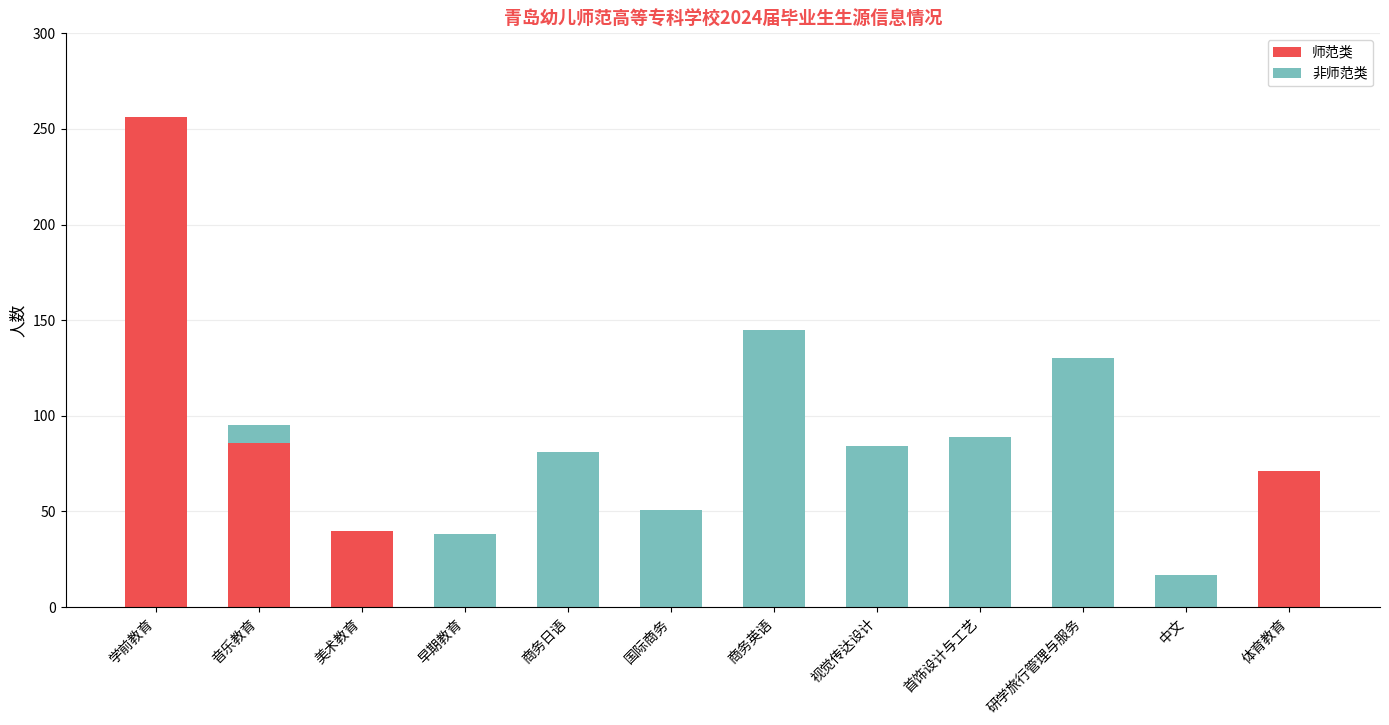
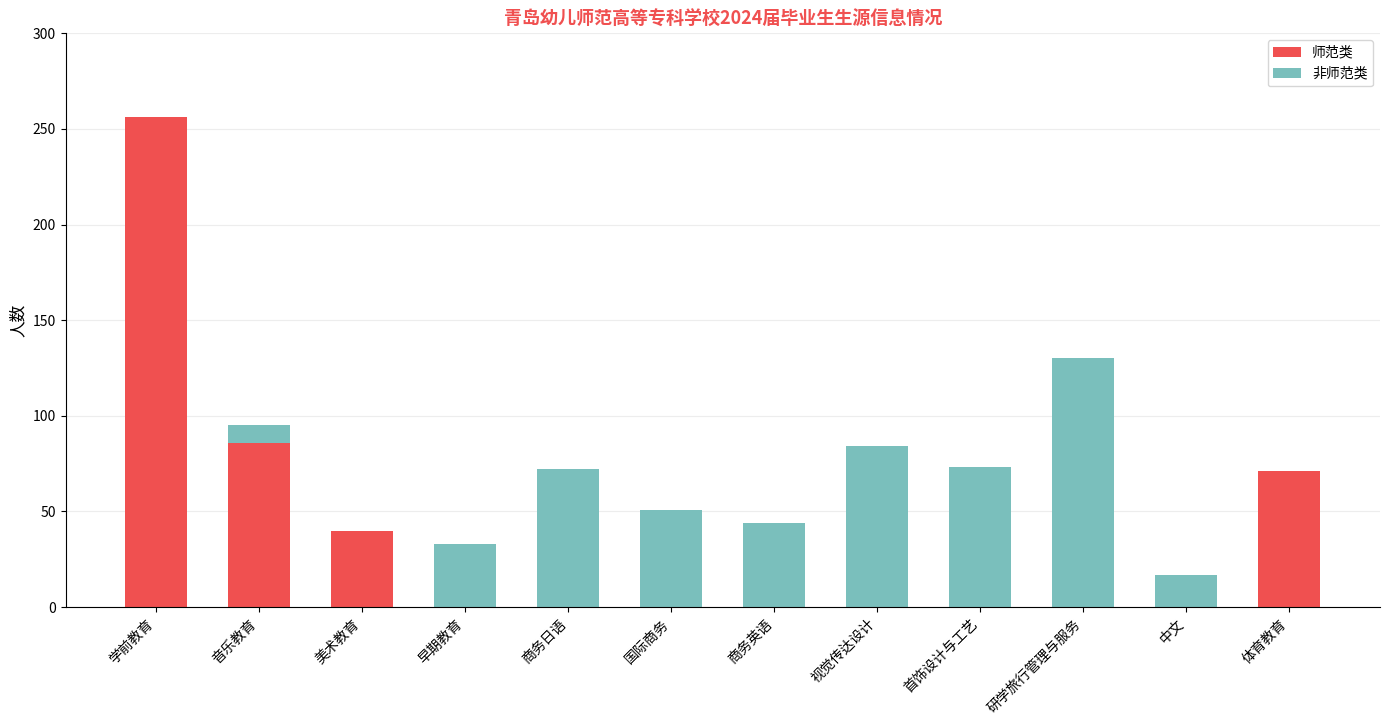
  {
    "师范类": {
      "学前教育": 256,
      "音乐教育": 86,
      "美术教育": 40,
      "早期教育": 0,
      "商务日语": 0,
      "国际商务": 0,
      "商务英语": 0,
      "视觉传达设计": 0,
      "首饰设计与工艺": 0,
      "研学旅行管理与服务": 0,
      "中文": 0,
      "体育教育": 71
    },
    "非师范类": {
      "学前教育": 0,
      "音乐教育": 9,
      "美术教育": 0,
-     "早期教育": 38,
-     "商务日语": 81,
+     "早期教育": 33,
+     "商务日语": 72,
      "国际商务": 51,
-     "商务英语": 145,
+     "商务英语": 44,
      "视觉传达设计": 84,
-     "首饰设计与工艺": 89,
+     "首饰设计与工艺": 73,
      "研学旅行管理与服务": 130,
      "中文": 17,
      "体育教育": 0
    }
  }
